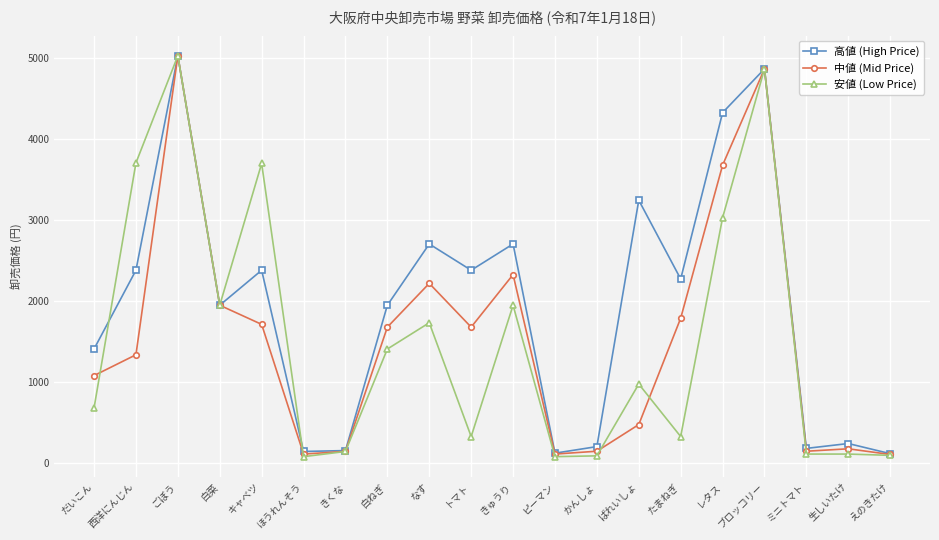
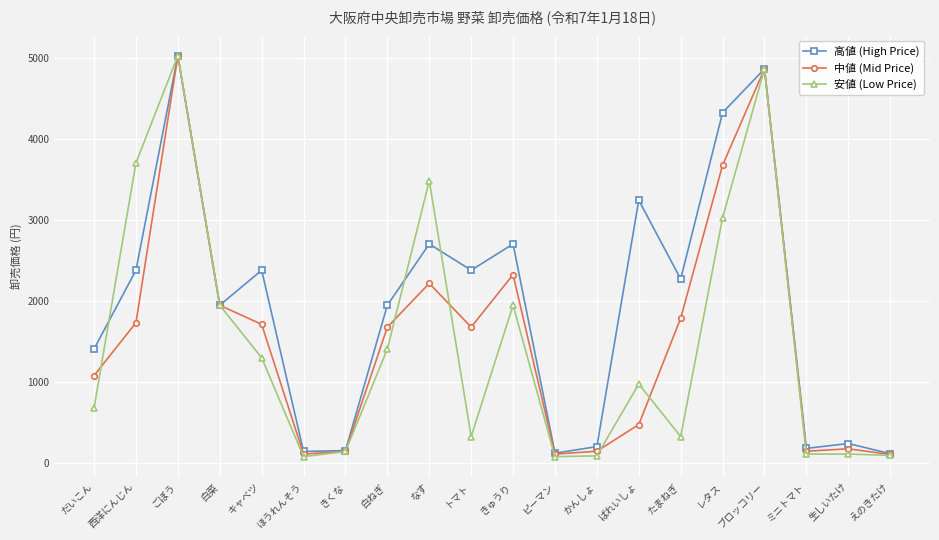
  {
    "高値 (High Price)": {
      "だいこん": 1400,
      "西洋にんじん": 2400,
      "キャベツ": 2400,
      "ほうれんそう": 100,
      "白ねぎ": 1900,
      "なす": 2700,
      "トマト": 2400,
      "きゅうり": 2700,
      "かんしょ": 200,
      "ばれいしょ": 3200,
      "たまねぎ": 2300,
      "レタス": 4300,
      "ミニトマト": 200,
      "生しいたけ": 200
    },
    "中値 (Mid Price)": {
      "だいこん": 1100,
-     "西洋にんじん": 1300,
+     "西洋にんじん": 1700,
      "キャベツ": 1700,
      "ほうれんそう": 100,
      "白ねぎ": 1700,
      "なす": 2200,
      "トマト": 1700,
      "きゅうり": 2300,
      "かんしょ": 100,
      "ばれいしょ": 500,
      "たまねぎ": 1800,
      "レタス": 3700,
      "ミニトマト": 100,
      "生しいたけ": 200
    },
    "安値 (Low Price)": {
      "だいこん": 700,
      "西洋にんじん": 3700,
-     "キャベツ": 3700,
+     "キャベツ": 1300,
      "ほうれんそう": 100,
      "白ねぎ": 1400,
-     "なす": 1700,
+     "なす": 3500,
      "トマト": 300,
      "きゅうり": 1900,
      "ピーマン": 100,
      "かんしょ": 100,
      "ばれいしょ": 1000,
      "たまねぎ": 300,
      "レタス": 3000,
      "ミニトマト": 100,
      "生しいたけ": 100
    }
  }
